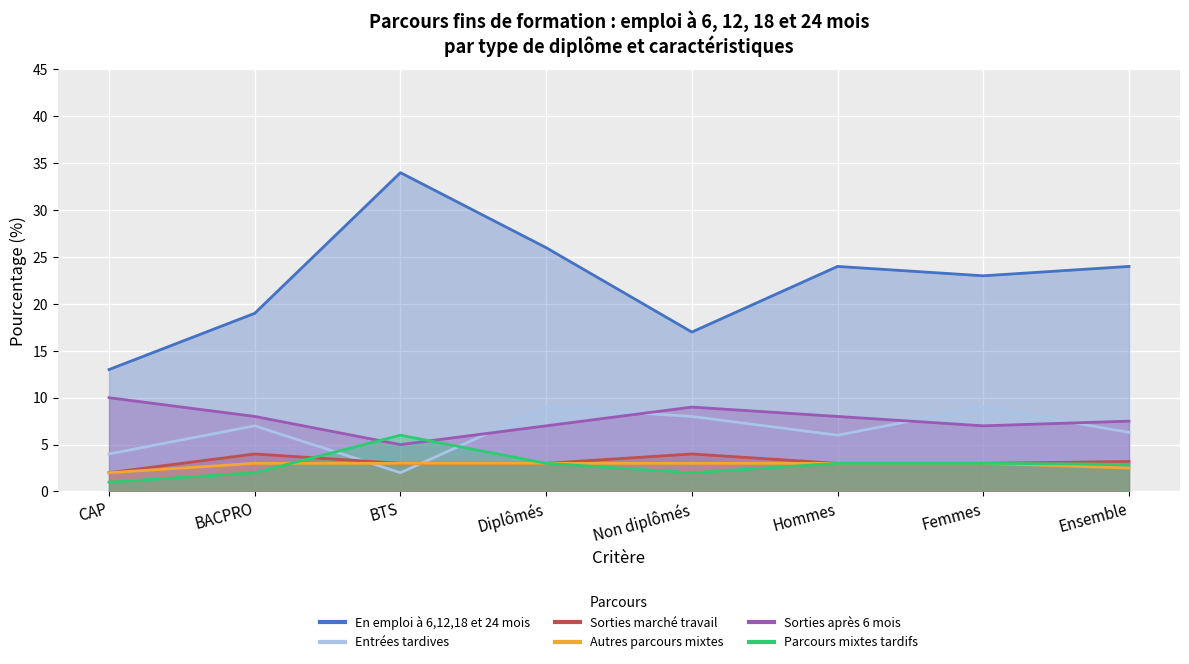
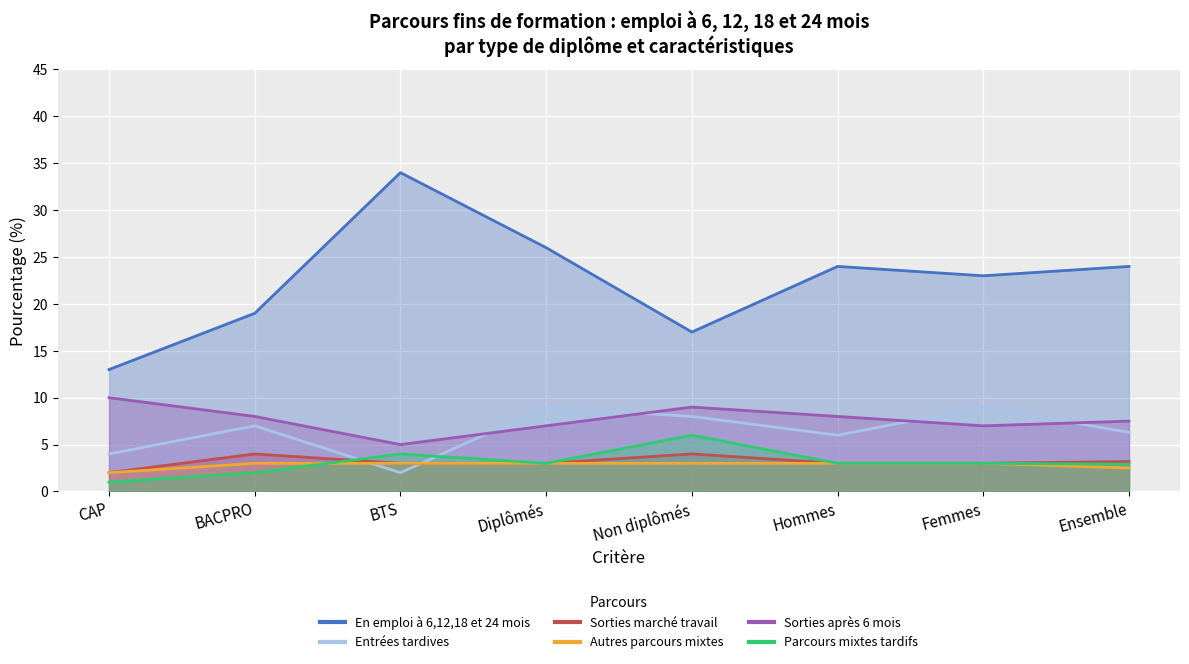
  {
    "Entrées tardives": {
      "CAP": 4,
      "BACPRO": 7,
      "BTS": 2,
      "Diplômés": 9,
      "Non diplômés": 8,
      "Hommes": 6,
      "Femmes": 9,
      "Ensemble": 6
    },
    "Parcours mixtes tardifs": {
      "CAP": 1,
      "BACPRO": 2,
-     "BTS": 6,
-     "Non diplômés": 2,
+     "BTS": 4,
+     "Non diplômés": 6,
      "Ensemble": 3
    }
  }
